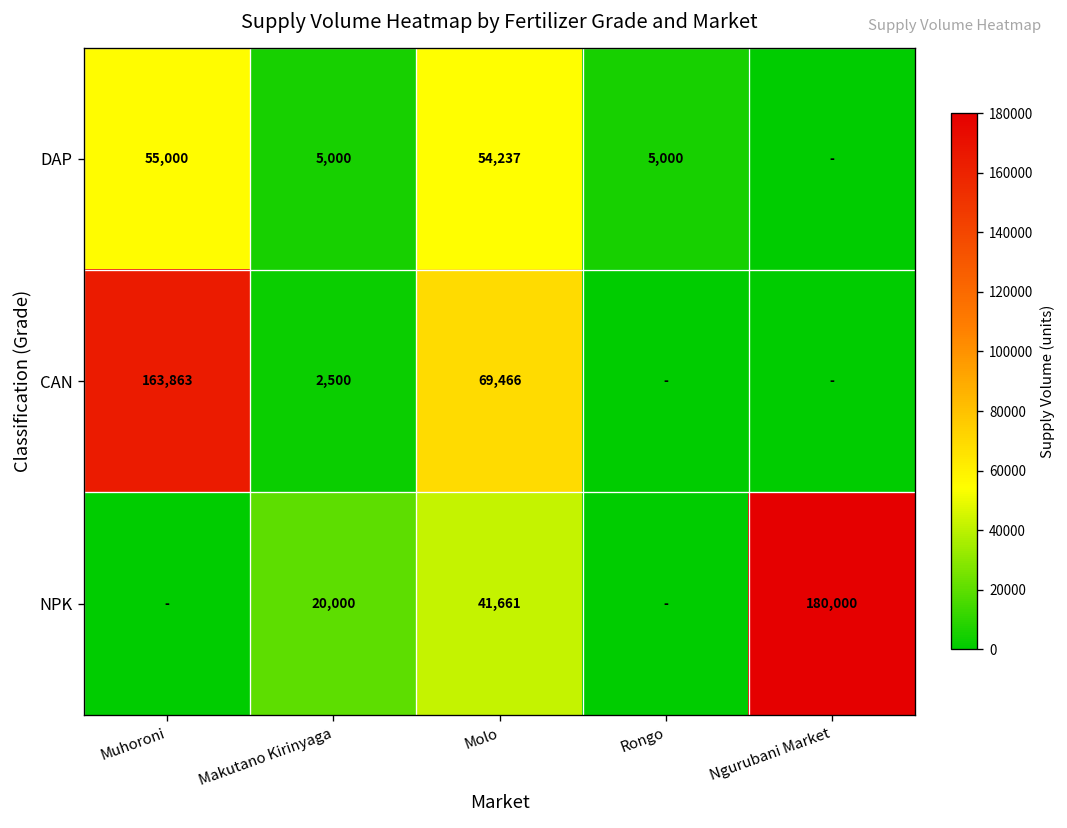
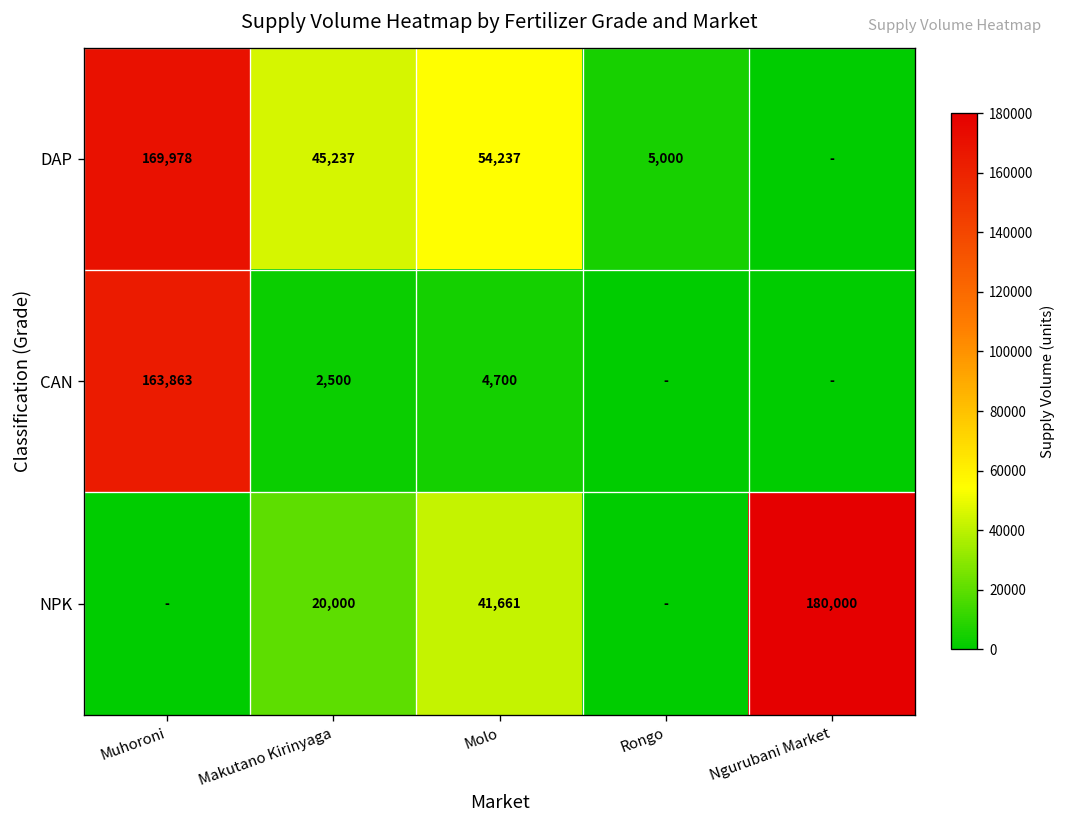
  {
    "DAP": {
-     "Muhoroni": "55,000",
-     "Makutano Kirinyaga": "5,000",
+     "Muhoroni": "169,978",
+     "Makutano Kirinyaga": "45,237",
      "Molo": "54,237",
      "Rongo": "5,000"
    },
    "CAN": {
      "Muhoroni": "163,863",
      "Makutano Kirinyaga": "2,500",
-     "Molo": "69,466"
+     "Molo": "4,700"
    },
    "NPK": {
      "Makutano Kirinyaga": "20,000",
      "Molo": "41,661",
      "Ngurubani Market": "180,000"
    }
  }
